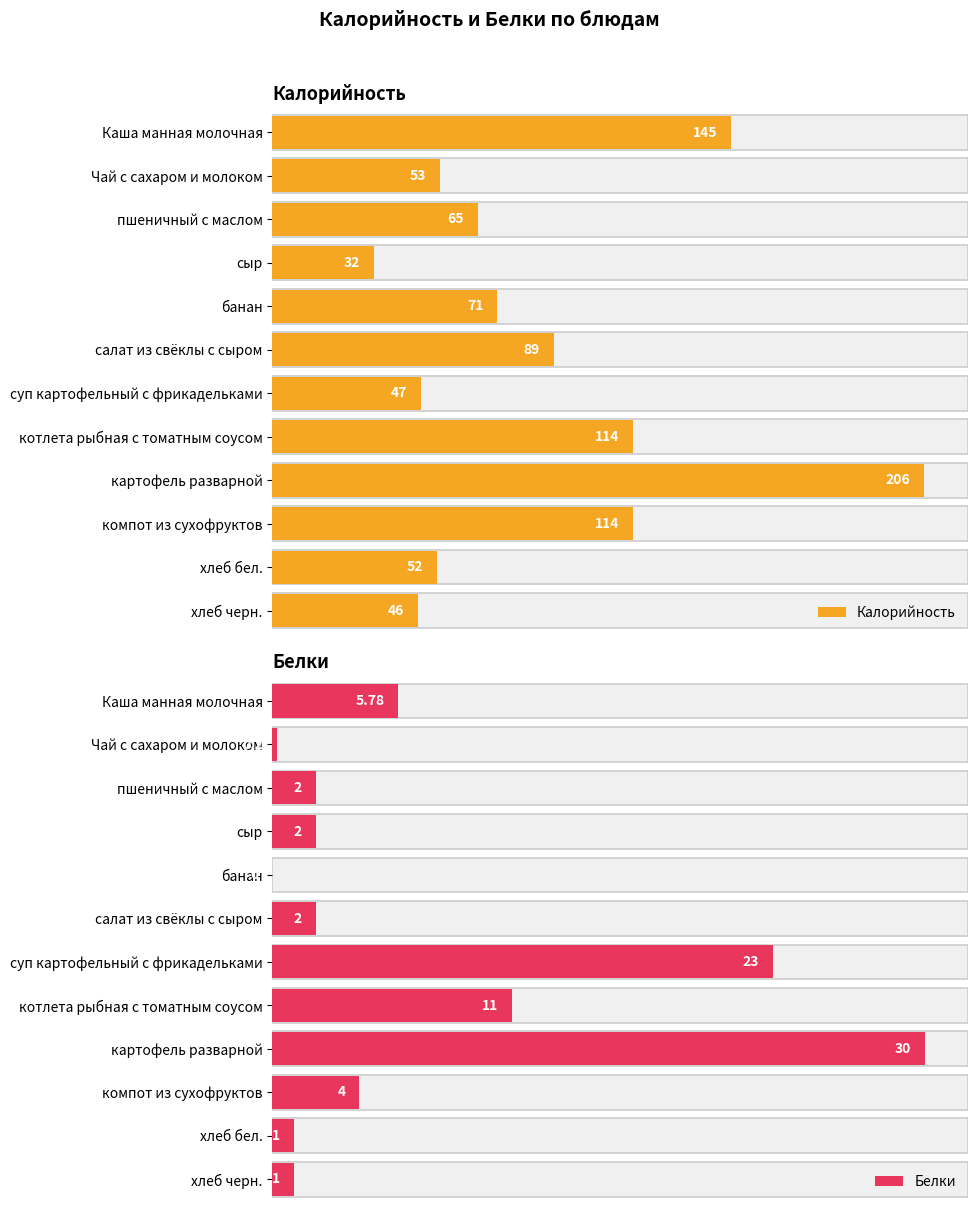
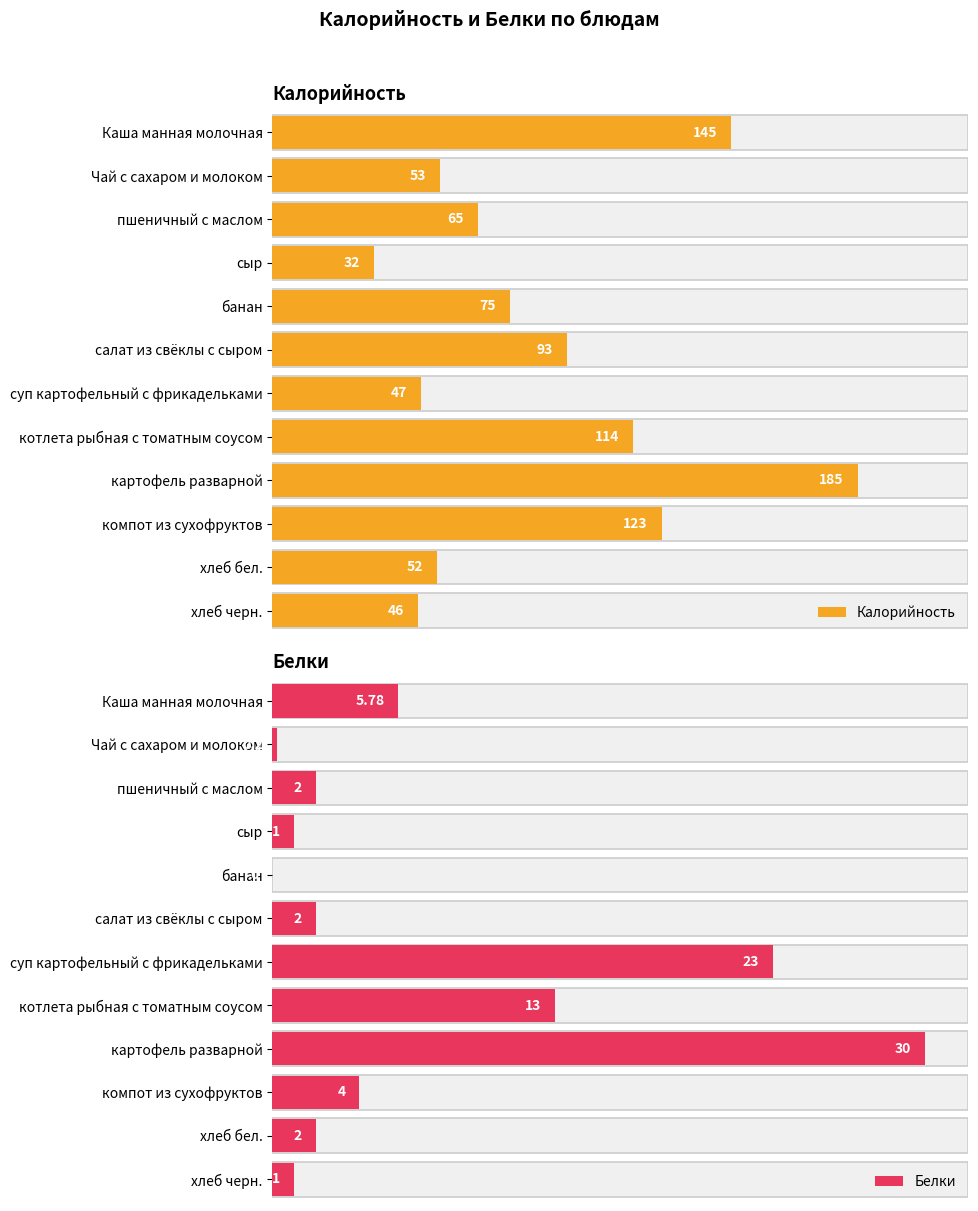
  {
    "Калорийность": {
      "Калорийность": {
-       "банан": 71,
-       "салат из свёклы с сыром": 89,
-       "картофель разварной": 206,
-       "компот из сухофруктов": 114
+       "банан": 75,
+       "салат из свёклы с сыром": 93,
+       "картофель разварной": 185,
+       "компот из сухофруктов": 123
      }
    },
    "Белки": {
      "Белки": {
-       "сыр": 2,
-       "котлета рыбная с томатным соусом": 11,
-       "хлеб бел.": 1
+       "сыр": 1,
+       "котлета рыбная с томатным соусом": 13,
+       "хлеб бел.": 2
      }
    }
  }
